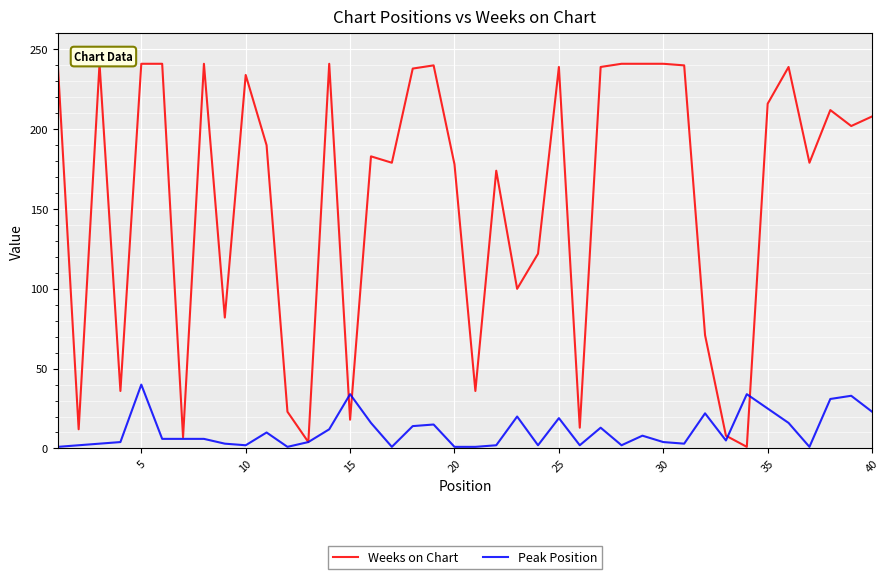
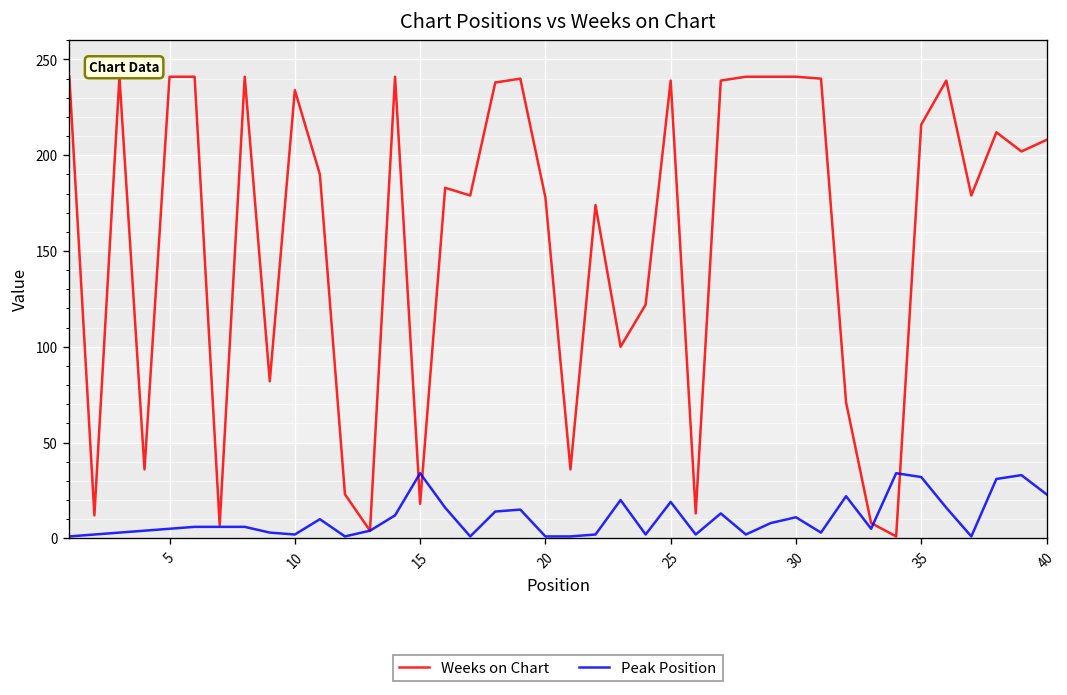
  {
    "Weeks on Chart": {
      "5": 241,
      "10": 234,
      "15": 18,
      "20": 178,
      "25": 239,
      "30": 241,
      "35": 216,
      "40": 208
    },
    "Peak Position": {
-     "5": 40,
+     "5": 5,
      "10": 2,
      "15": 34,
      "20": 1,
      "25": 19,
-     "30": 4,
-     "35": 25,
+     "30": 11,
+     "35": 32,
      "40": 23
    }
  }
